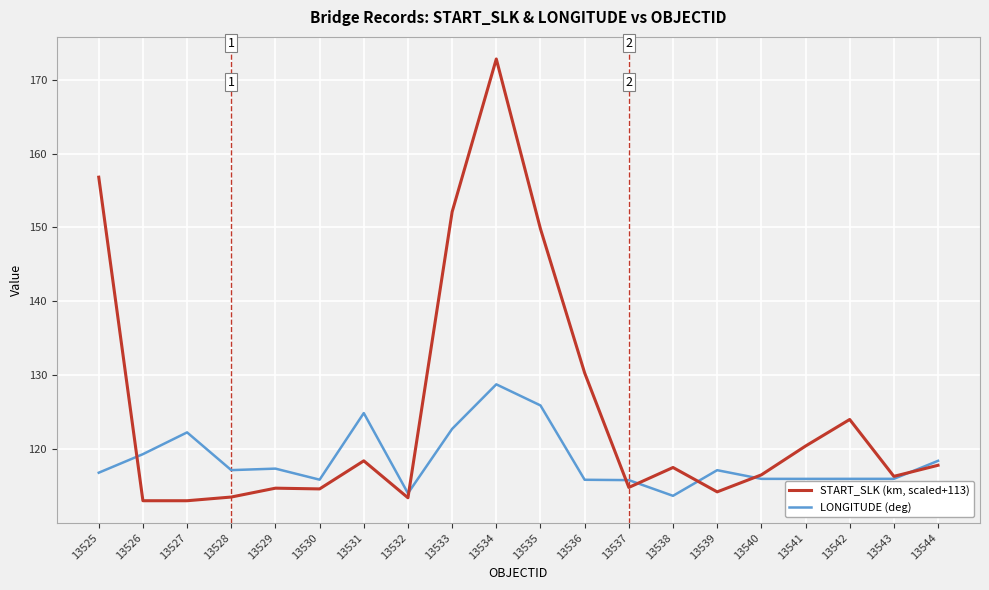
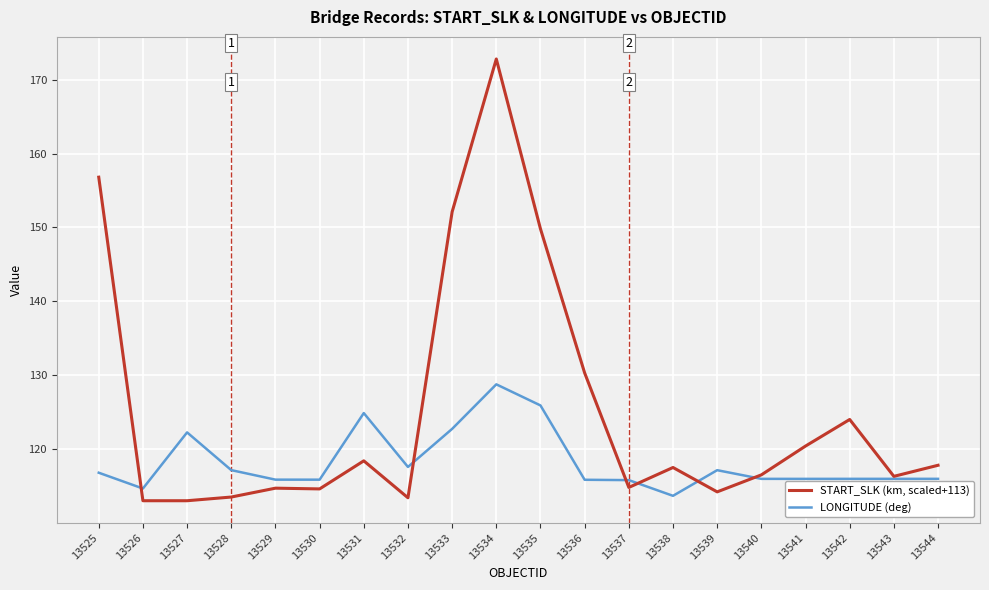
  {
    "LONGITUDE (deg)": {
      "13525": 117,
-     "13526": 119,
+     "13526": 115,
      "13527": 122,
      "13528": 117,
-     "13529": 117,
+     "13529": 116,
      "13530": 116,
      "13531": 125,
-     "13532": 114,
+     "13532": 118,
      "13533": 123,
      "13534": 129,
      "13535": 126,
      "13536": 116,
      "13537": 116,
      "13538": 114,
      "13539": 117,
      "13540": 116,
      "13541": 116,
      "13542": 116,
-     "13544": 118
+     "13544": 116
    }
  }
